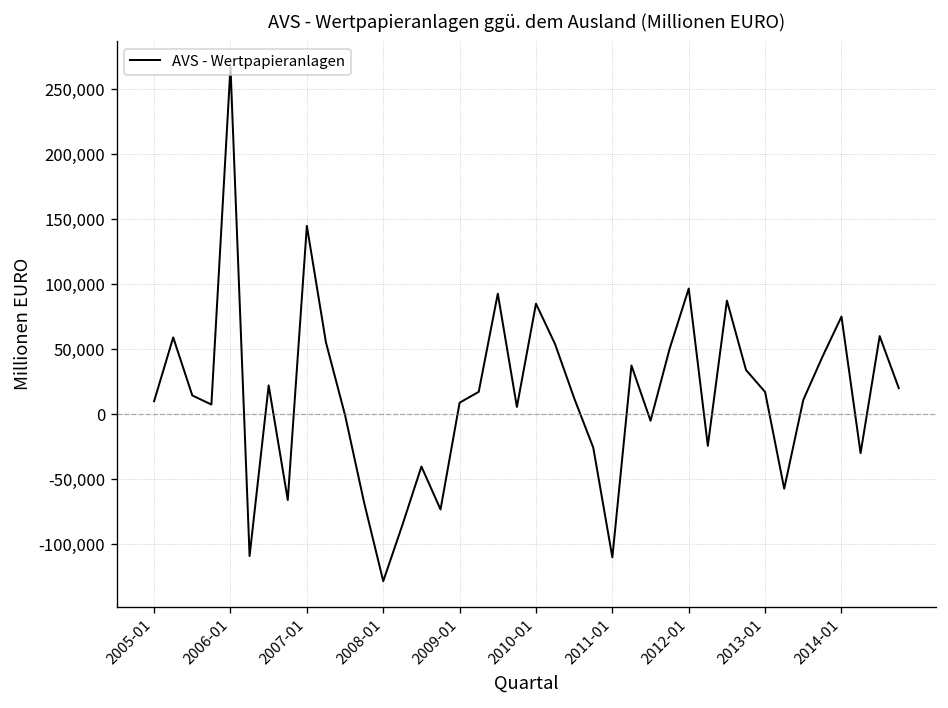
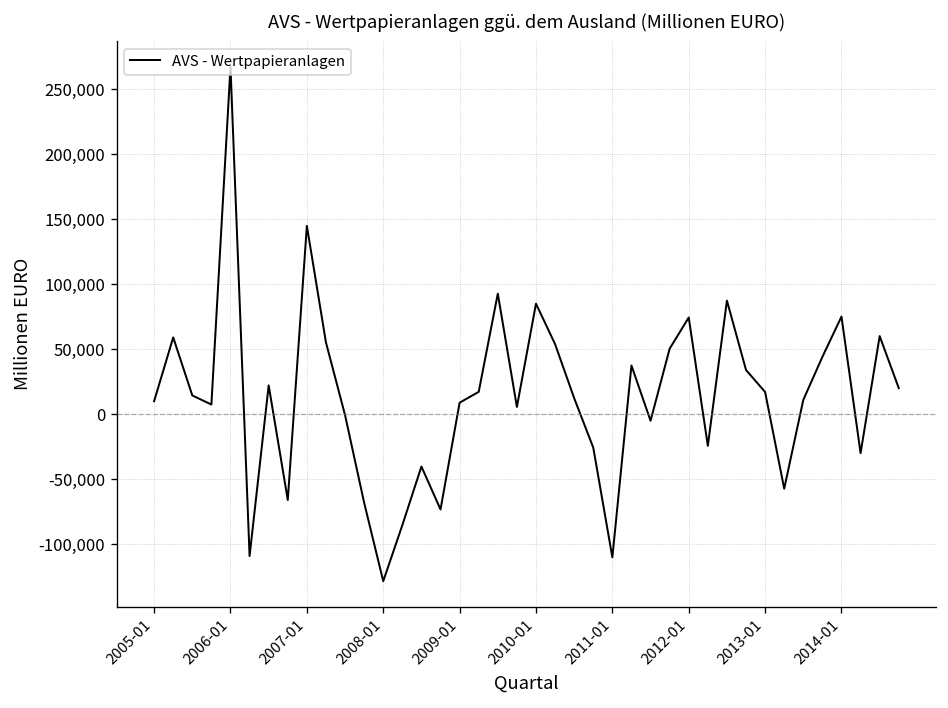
  {
    "2005-01": "10,000",
    "2007-01": "145,000",
    "2008-01": "-128,000",
    "2009-01": "9,000",
    "2010-01": "85,000",
    "2011-01": "-110,000",
-   "2012-01": "97,000",
+   "2012-01": "74,000",
    "2013-01": "17,000",
    "2014-01": "75,000"
  }
